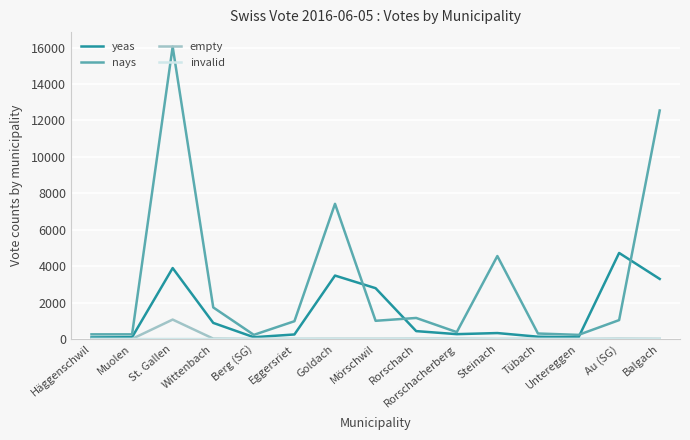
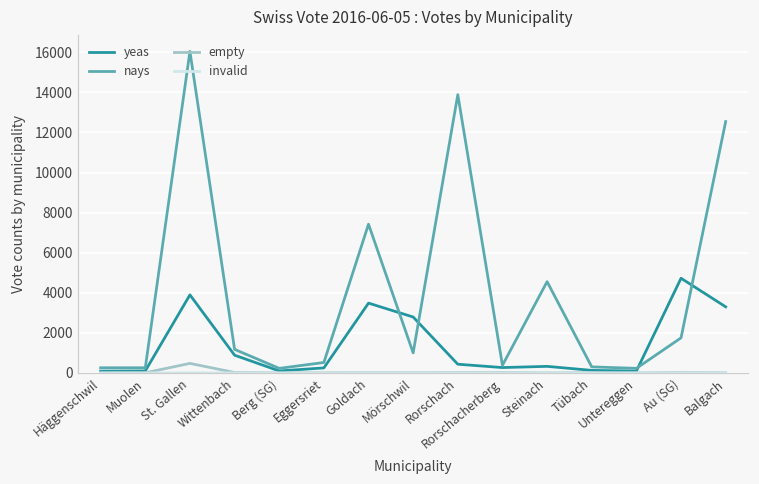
  {
    "yeas": {
      "St. Gallen": 3900,
      "Wittenbach": 900,
      "Eggersriet": 300,
      "Goldach": 3500,
      "Mörschwil": 2800,
      "Rorschach": 400,
      "Steinach": 300,
      "Au (SG)": 4700,
      "Balgach": 3300
    },
    "nays": {
      "Häggenschwil": 300,
      "Muolen": 300,
      "St. Gallen": 16000,
-     "Wittenbach": 1700,
-     "Eggersriet": 1000,
+     "Wittenbach": 1200,
+     "Eggersriet": 500,
      "Goldach": 7400,
      "Mörschwil": 1000,
-     "Rorschach": 1200,
+     "Rorschach": 13900,
      "Steinach": 4600,
      "Tübach": 300,
-     "Au (SG)": 1000,
+     "Au (SG)": 1700,
      "Balgach": 12500
    },
    "empty": {
-     "St. Gallen": 1100
+     "St. Gallen": 500
    },
    "invalid": {
      "St. Gallen": 0
    }
  }
